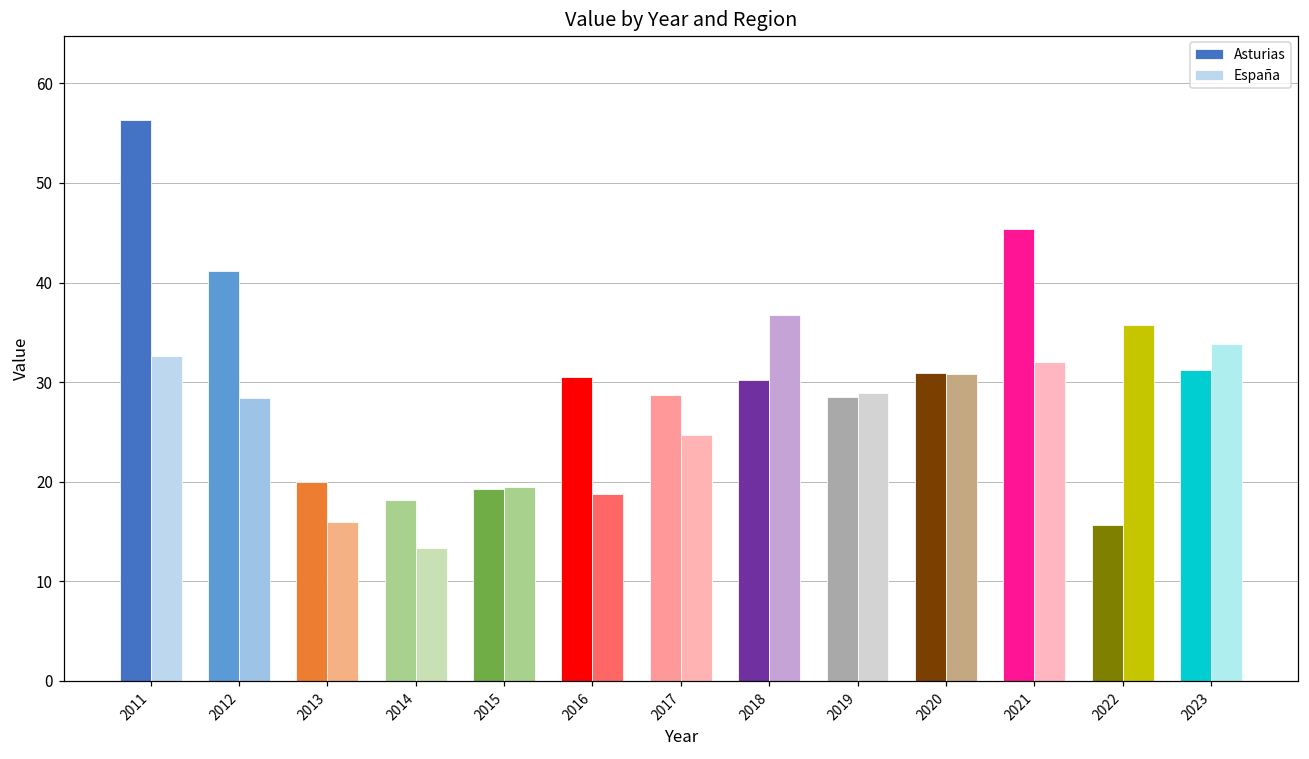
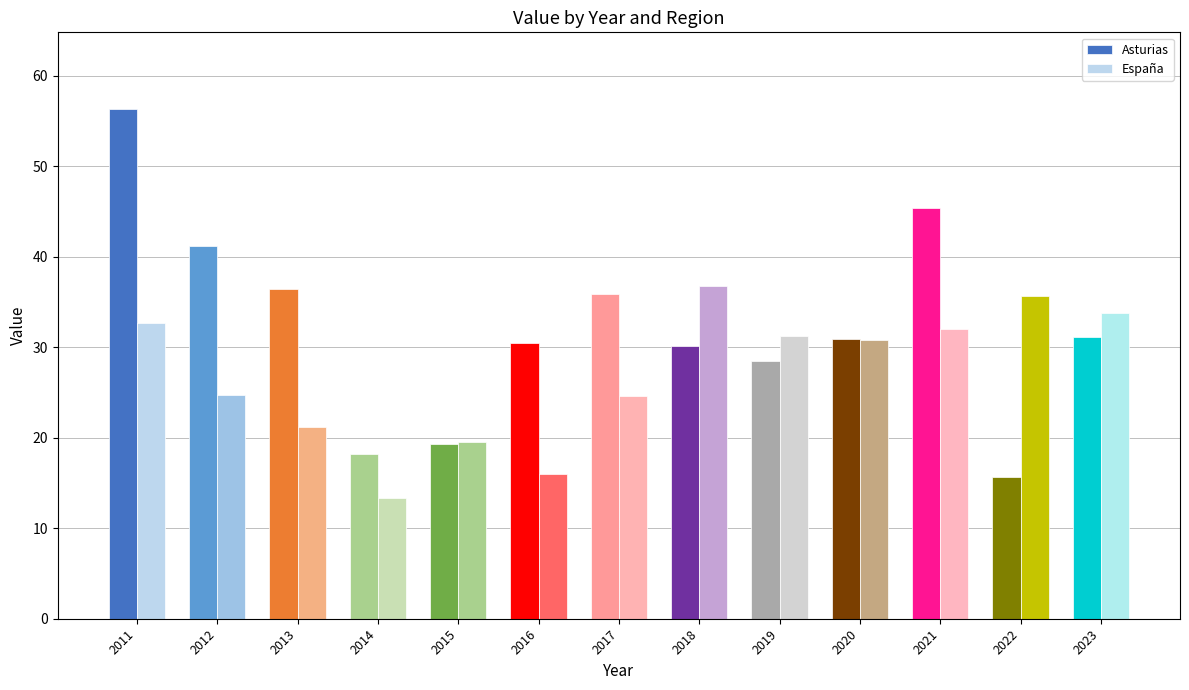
  {
    "Asturias": {
      "2011": 56,
      "2012": 41,
-     "2013": 20,
+     "2013": 37,
      "2014": 18,
      "2015": 19,
      "2016": 31,
-     "2017": 29,
+     "2017": 36,
      "2018": 30,
      "2019": 28,
      "2020": 31,
      "2021": 45,
      "2022": 16,
      "2023": 31
    },
    "España": {
      "2011": 33,
-     "2012": 28,
-     "2013": 16,
+     "2012": 25,
+     "2013": 21,
      "2014": 13,
      "2015": 19,
-     "2016": 19,
+     "2016": 16,
      "2017": 25,
      "2018": 37,
-     "2019": 29,
+     "2019": 31,
      "2020": 31,
      "2021": 32,
      "2022": 36,
      "2023": 34
    }
  }
